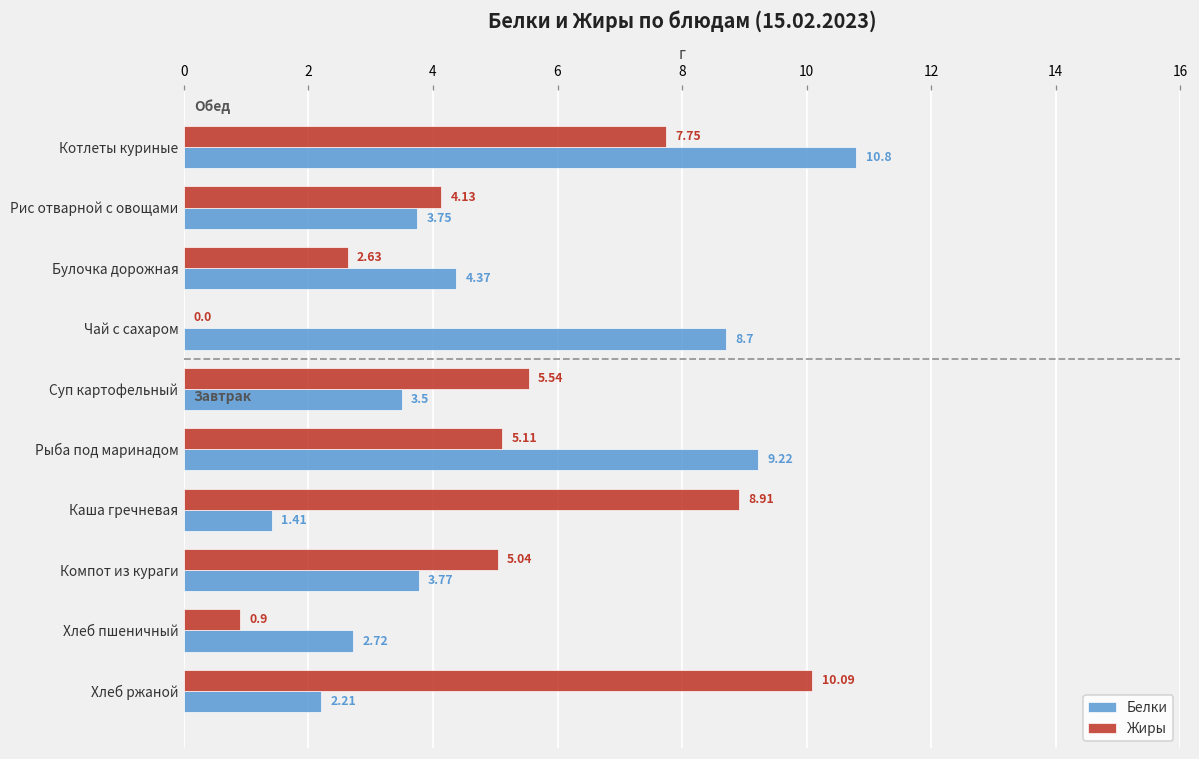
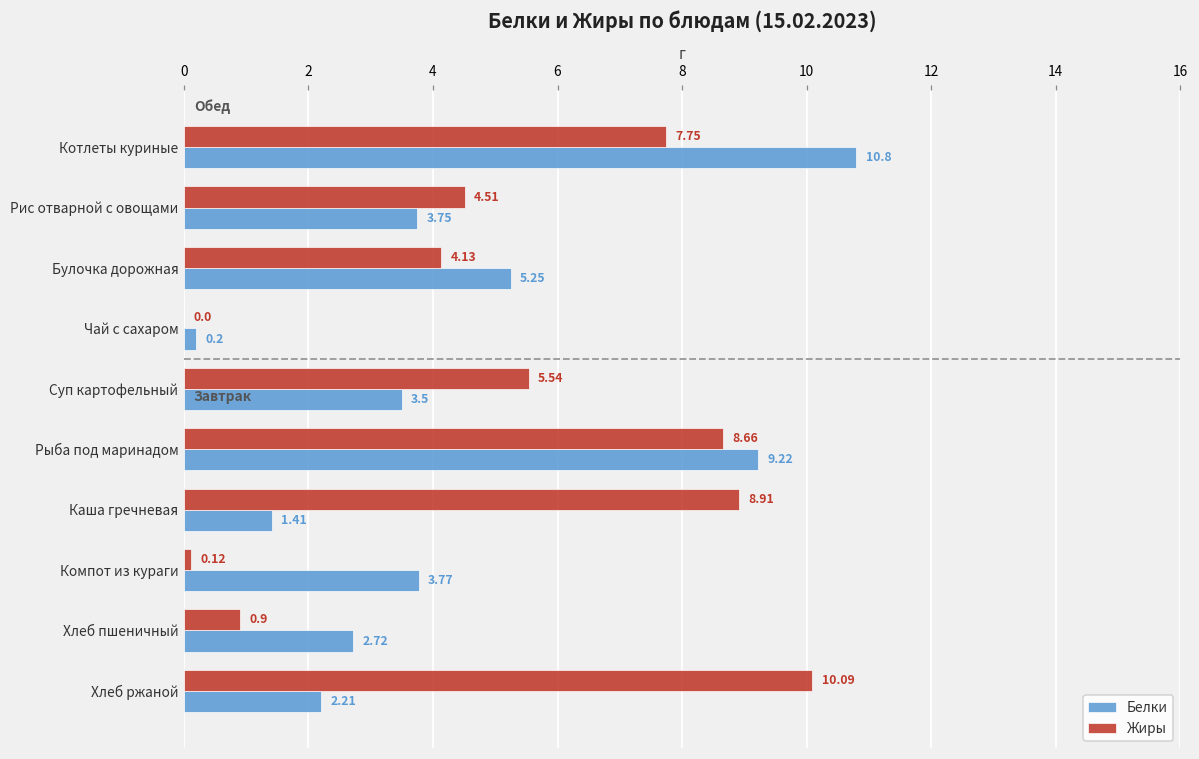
  {
    "Белки": {
      "Котлеты куриные": 10.8,
      "Рис отварной с овощами": 3.75,
-     "Булочка дорожная": 4.37,
-     "Чай с сахаром": 8.7,
+     "Булочка дорожная": 5.25,
+     "Чай с сахаром": 0.2,
      "Суп картофельный": 3.5,
      "Рыба под маринадом": 9.22,
      "Каша гречневая": 1.41,
      "Компот из кураги": 3.77,
      "Хлеб пшеничный": 2.72,
      "Хлеб ржаной": 2.21
    },
    "Жиры": {
      "Котлеты куриные": 7.75,
-     "Рис отварной с овощами": 4.13,
-     "Булочка дорожная": 2.63,
+     "Рис отварной с овощами": 4.51,
+     "Булочка дорожная": 4.13,
      "Чай с сахаром": 0.0,
      "Суп картофельный": 5.54,
-     "Рыба под маринадом": 5.11,
+     "Рыба под маринадом": 8.66,
      "Каша гречневая": 8.91,
-     "Компот из кураги": 5.04,
+     "Компот из кураги": 0.12,
      "Хлеб пшеничный": 0.9,
      "Хлеб ржаной": 10.09
    }
  }
